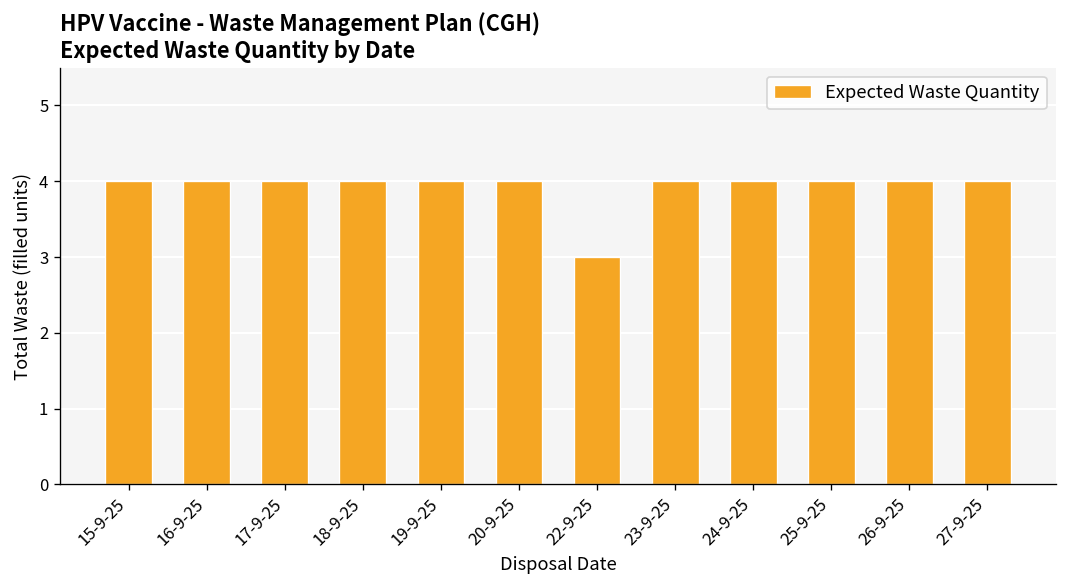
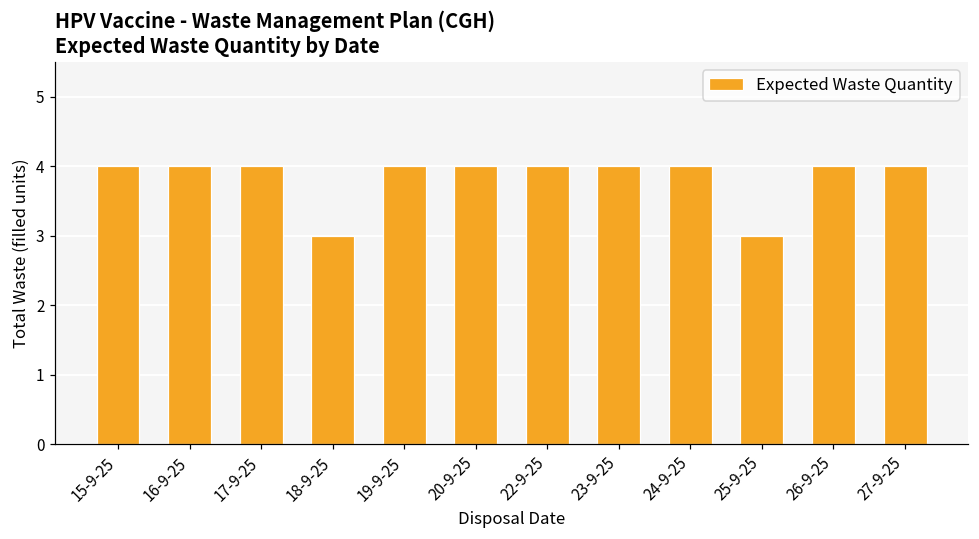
  {
    "15-9-25": 4,
    "16-9-25": 4,
    "17-9-25": 4,
-   "18-9-25": 4,
+   "18-9-25": 3,
    "19-9-25": 4,
    "20-9-25": 4,
-   "22-9-25": 3,
+   "22-9-25": 4,
    "23-9-25": 4,
    "24-9-25": 4,
-   "25-9-25": 4,
+   "25-9-25": 3,
    "26-9-25": 4,
    "27-9-25": 4
  }
